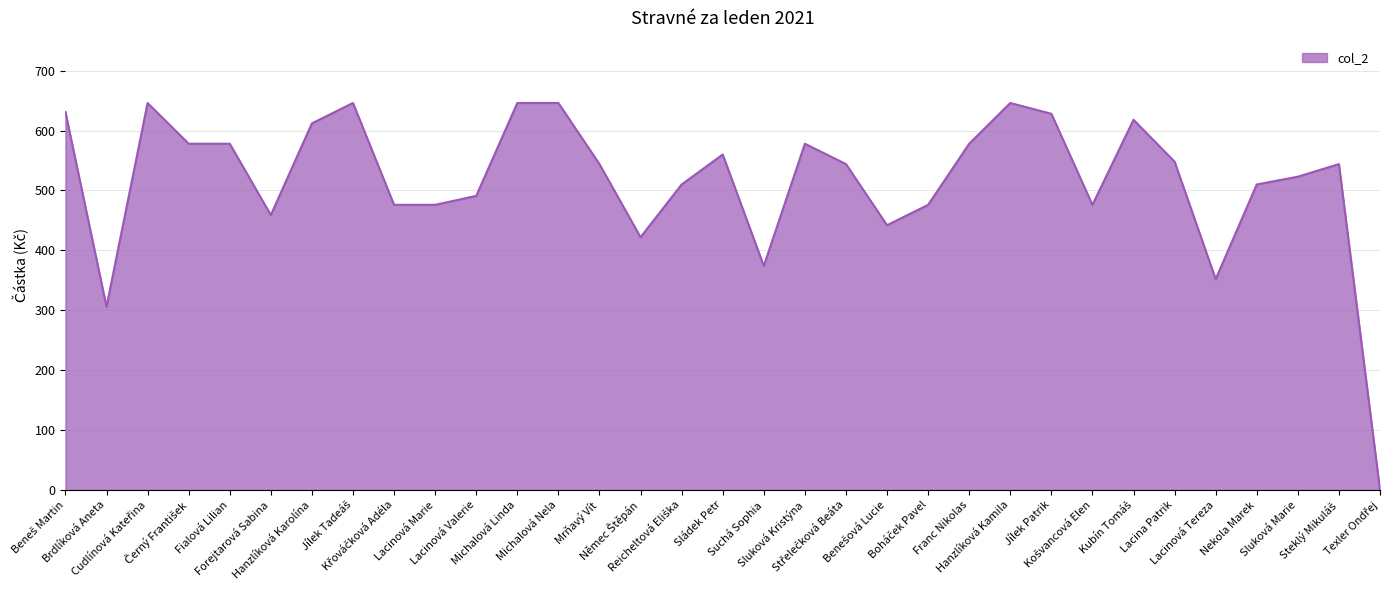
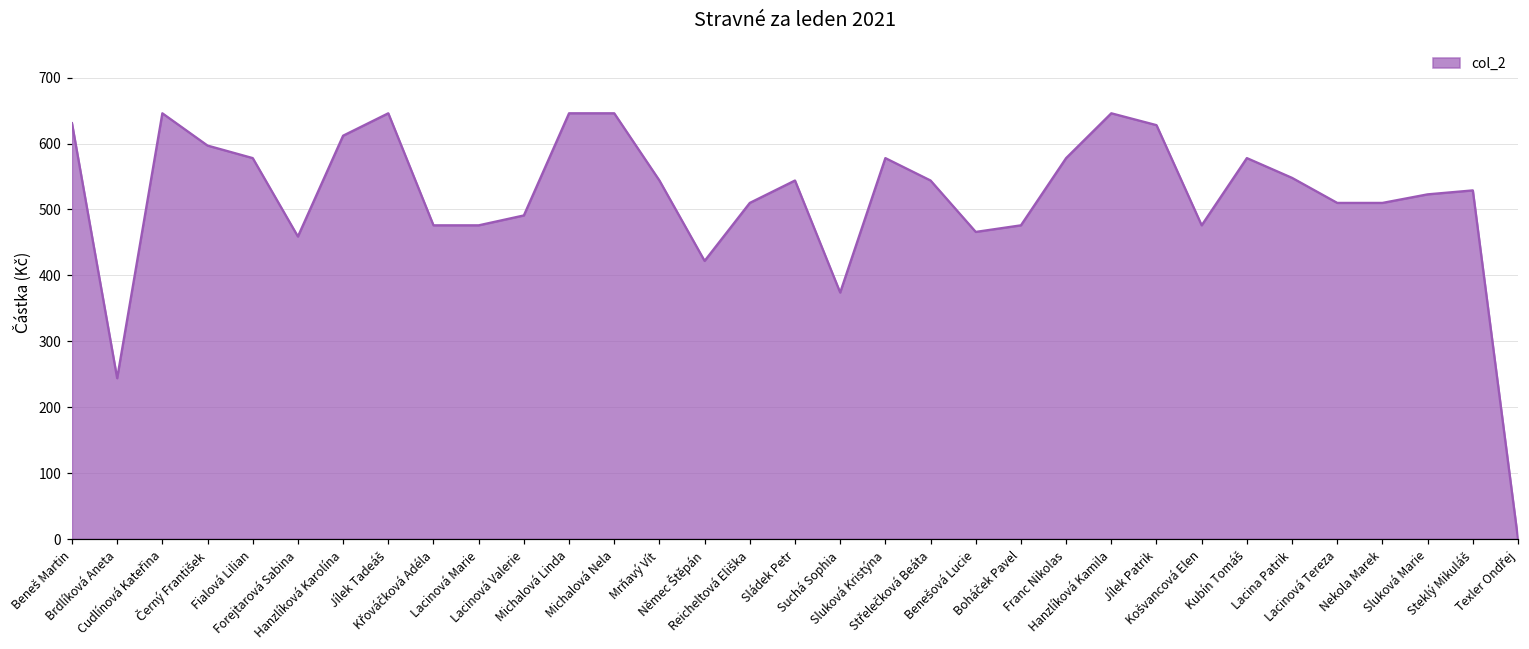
  {
    "Beneš Martin": 630,
-   "Brdlíková Aneta": 310,
+   "Brdlíková Aneta": 240,
    "Cudlínová Kateřina": 650,
-   "Černý František": 580,
+   "Černý František": 600,
    "Fialová Lilian": 580,
    "Forejtarová Sabina": 460,
    "Hanzlíková Karolína": 610,
    "Jílek Tadeáš": 650,
    "Křováčková Adéla": 480,
    "Lacinová Marie": 480,
    "Lacinová Valerie": 490,
    "Michalová Linda": 650,
    "Michalová Nela": 650,
    "Mrňavý Vít": 540,
    "Němec Štěpán": 420,
    "Reicheltová Eliška": 510,
-   "Sládek Petr": 560,
+   "Sládek Petr": 540,
    "Suchá Sophia": 370,
    "Sluková Kristýna": 580,
    "Střelečková Beáta": 540,
-   "Benešová Lucie": 440,
+   "Benešová Lucie": 470,
    "Boháček Pavel": 480,
    "Franc Nikolas": 580,
    "Hanzlíková Kamila": 650,
    "Jílek Patrik": 630,
    "Košvancová Elen": 480,
-   "Kubín Tomáš": 620,
+   "Kubín Tomáš": 580,
    "Lacina Patrik": 550,
-   "Lacinová Tereza": 350,
+   "Lacinová Tereza": 510,
    "Nekola Marek": 510,
    "Sluková Marie": 520,
-   "Steklý Mikuláš": 540,
+   "Steklý Mikuláš": 530,
    "Texler Ondřej": 0
  }
